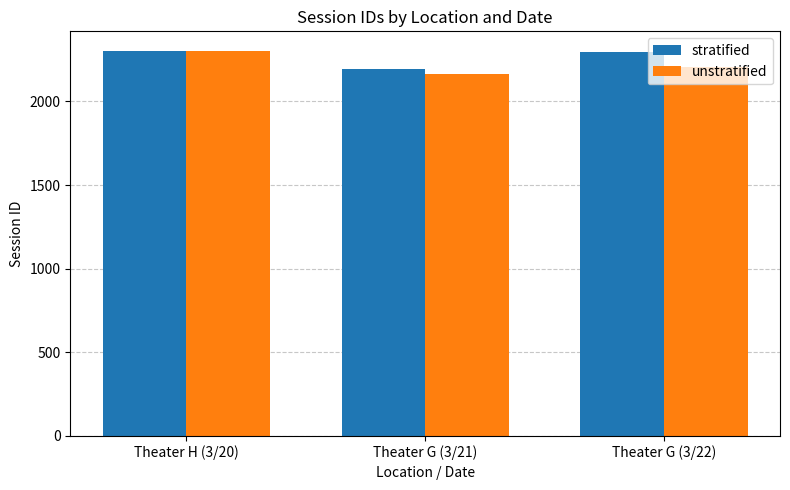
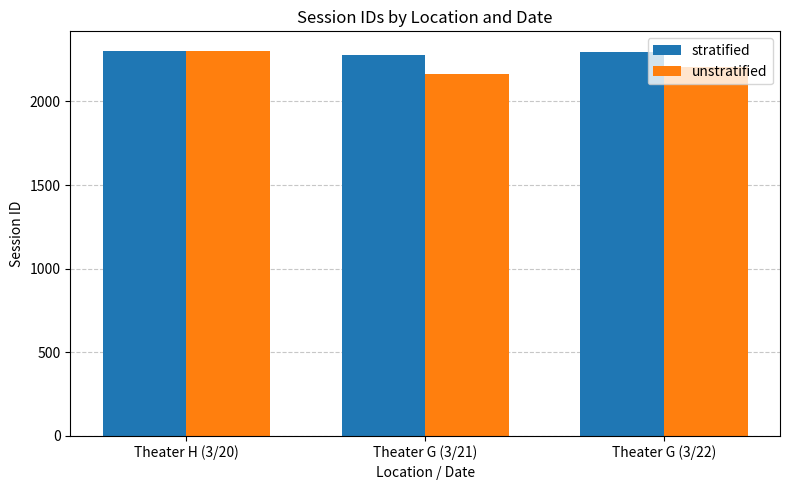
  {
    "stratified": {
      "Theater H (3/20)": 2300,
-     "Theater G (3/21)": 2200,
+     "Theater G (3/21)": 2280,
      "Theater G (3/22)": 2300
    },
    "unstratified": {
      "Theater H (3/20)": 2300,
      "Theater G (3/21)": 2170
    }
  }
